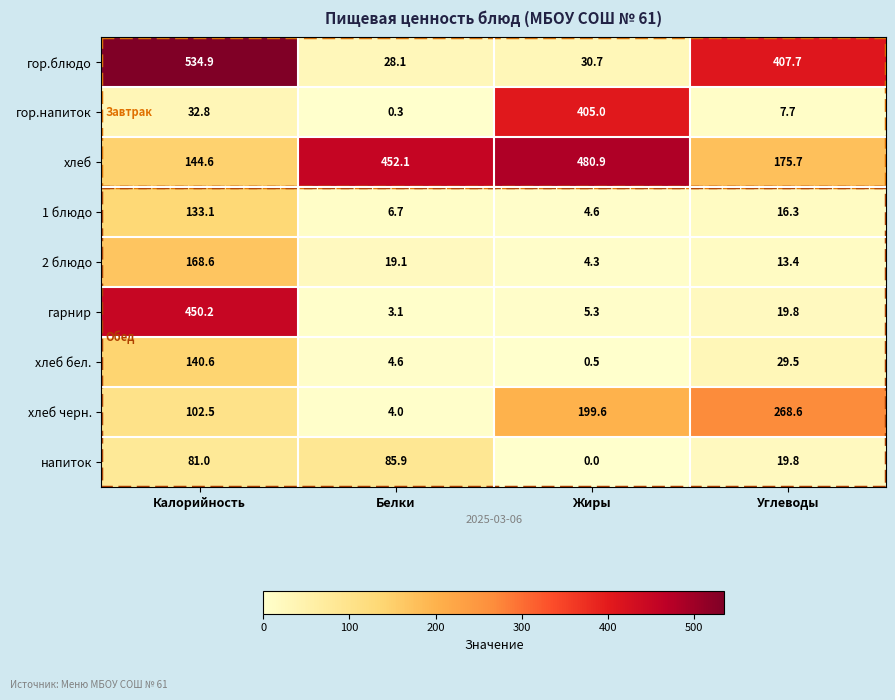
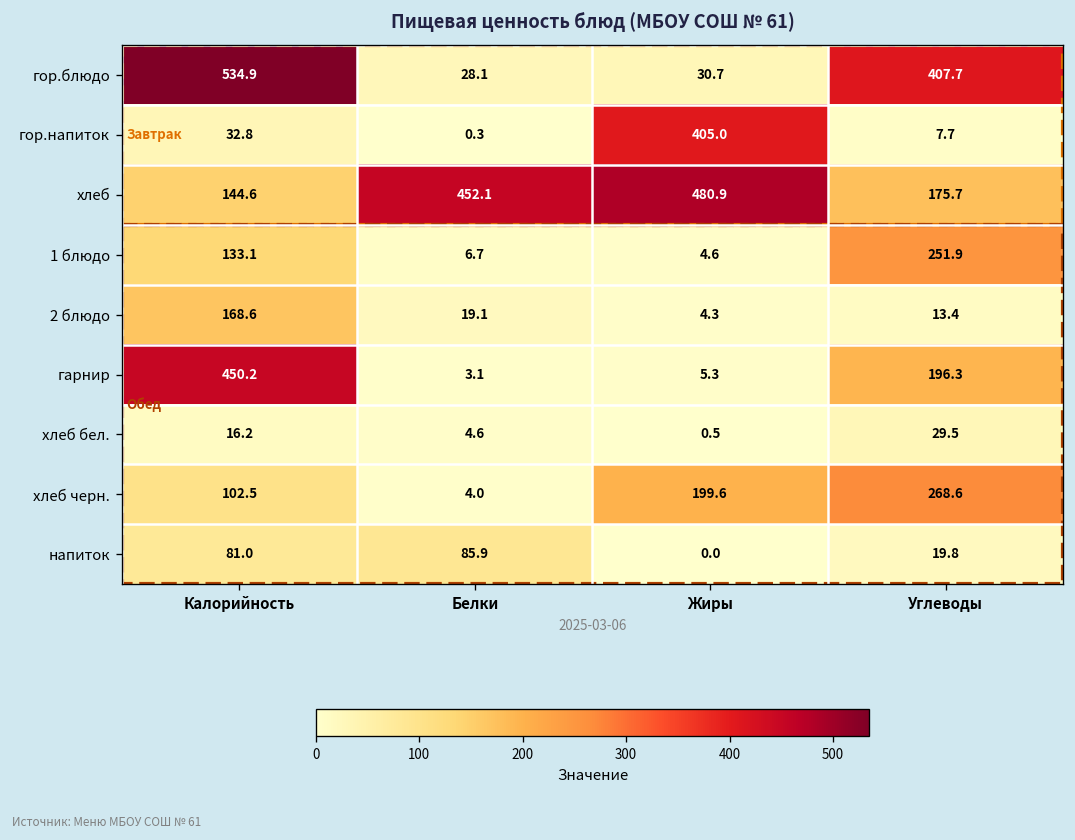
  {
    "гор.блюдо": {
      "Калорийность": 534.9,
      "Белки": 28.1,
      "Жиры": 30.7,
      "Углеводы": 407.7
    },
    "гор.напиток": {
      "Белки": 0.3,
      "Жиры": 405.0,
      "Углеводы": 7.7
    },
    "хлеб": {
      "Калорийность": 144.6,
      "Белки": 452.1,
      "Жиры": 480.9,
      "Углеводы": 175.7
    },
    "1 блюдо": {
      "Калорийность": 133.1,
      "Белки": 6.7,
      "Жиры": 4.6,
-     "Углеводы": 16.3
+     "Углеводы": 251.9
    },
    "2 блюдо": {
      "Калорийность": 168.6,
      "Белки": 19.1,
      "Жиры": 4.3,
      "Углеводы": 13.4
    },
    "гарнир": {
      "Белки": 3.1,
      "Жиры": 5.3,
-     "Углеводы": 19.8
+     "Углеводы": 196.3
    },
    "хлеб бел.": {
-     "Калорийность": 140.6,
+     "Калорийность": 16.2,
      "Белки": 4.6,
      "Жиры": 0.5,
      "Углеводы": 29.5
    },
    "хлеб черн.": {
      "Калорийность": 102.5,
      "Белки": 4.0,
      "Жиры": 199.6,
      "Углеводы": 268.6
    },
    "напиток": {
      "Калорийность": 81.0,
      "Белки": 85.9,
      "Жиры": 0.0,
      "Углеводы": 19.8
    }
  }
